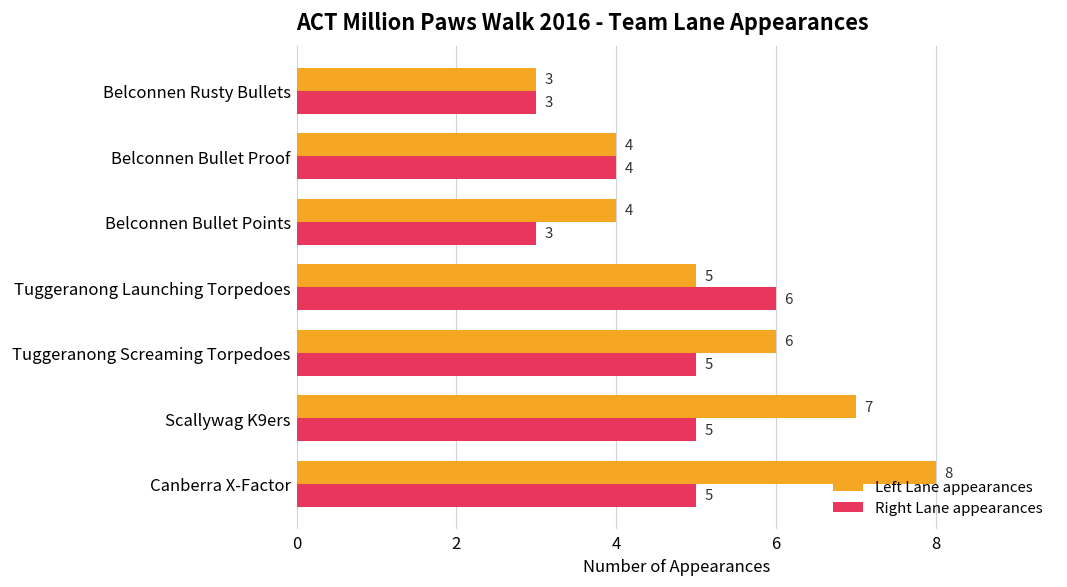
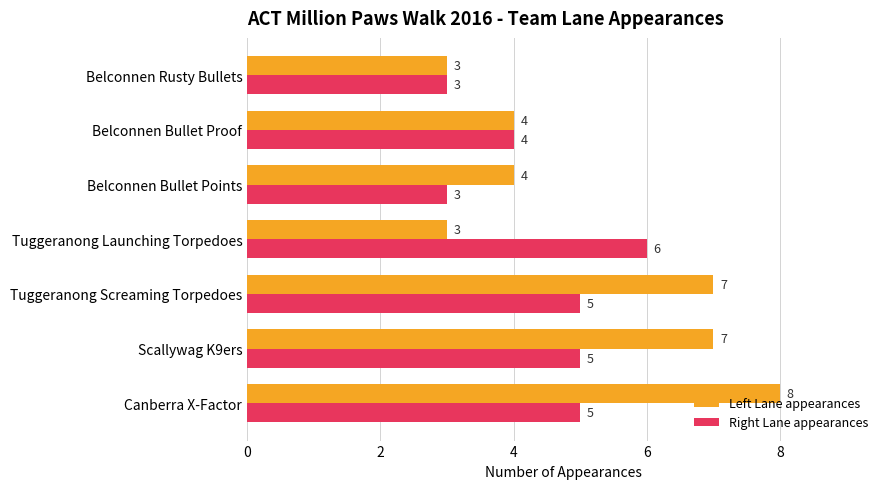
  {
    "Left Lane appearances": {
      "Belconnen Rusty Bullets": 3,
      "Belconnen Bullet Proof": 4,
      "Belconnen Bullet Points": 4,
-     "Tuggeranong Launching Torpedoes": 5,
-     "Tuggeranong Screaming Torpedoes": 6,
+     "Tuggeranong Launching Torpedoes": 3,
+     "Tuggeranong Screaming Torpedoes": 7,
      "Scallywag K9ers": 7,
      "Canberra X-Factor": 8
    },
    "Right Lane appearances": {
      "Belconnen Rusty Bullets": 3,
      "Belconnen Bullet Proof": 4,
      "Belconnen Bullet Points": 3,
      "Tuggeranong Launching Torpedoes": 6,
      "Tuggeranong Screaming Torpedoes": 5,
      "Scallywag K9ers": 5,
      "Canberra X-Factor": 5
    }
  }
